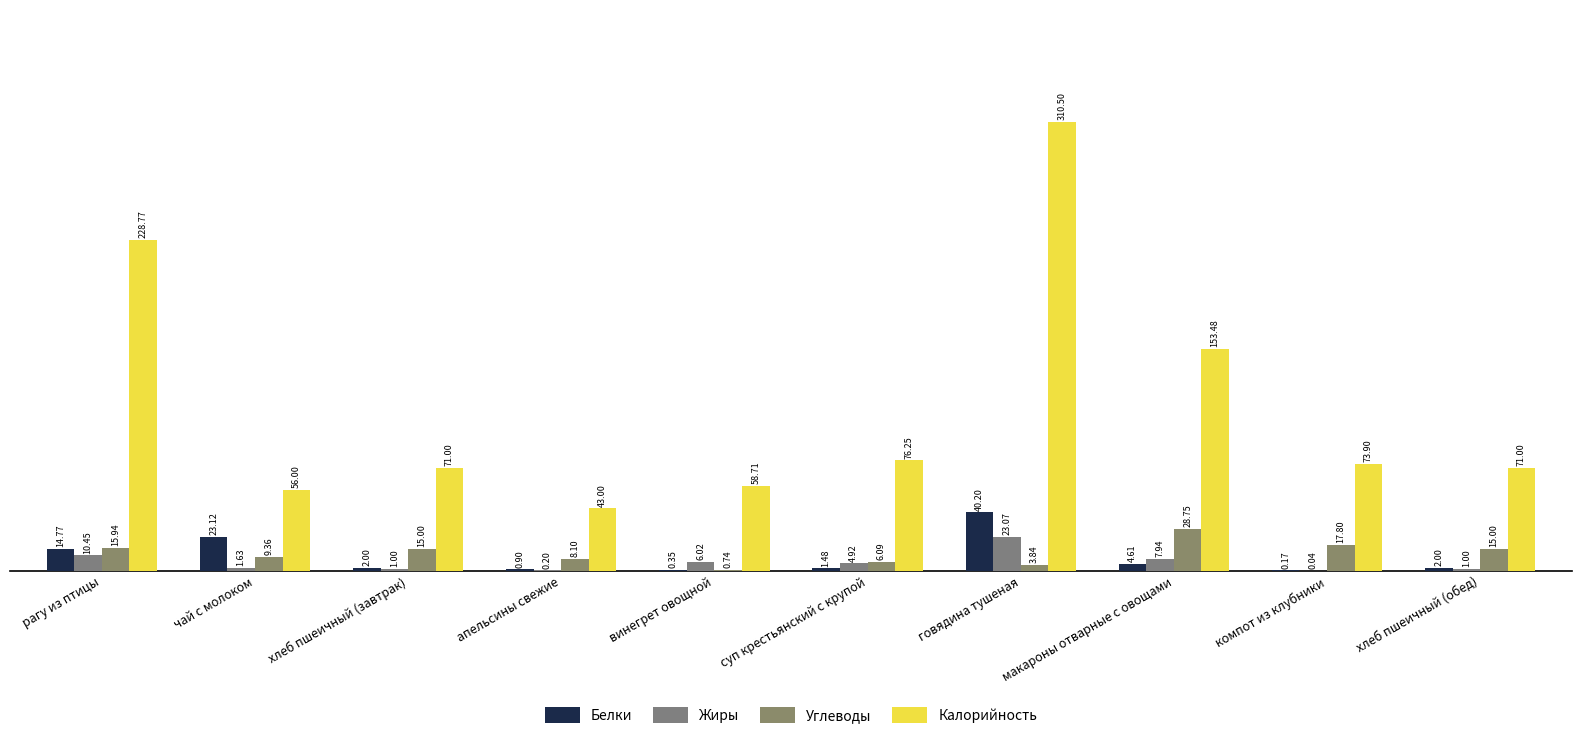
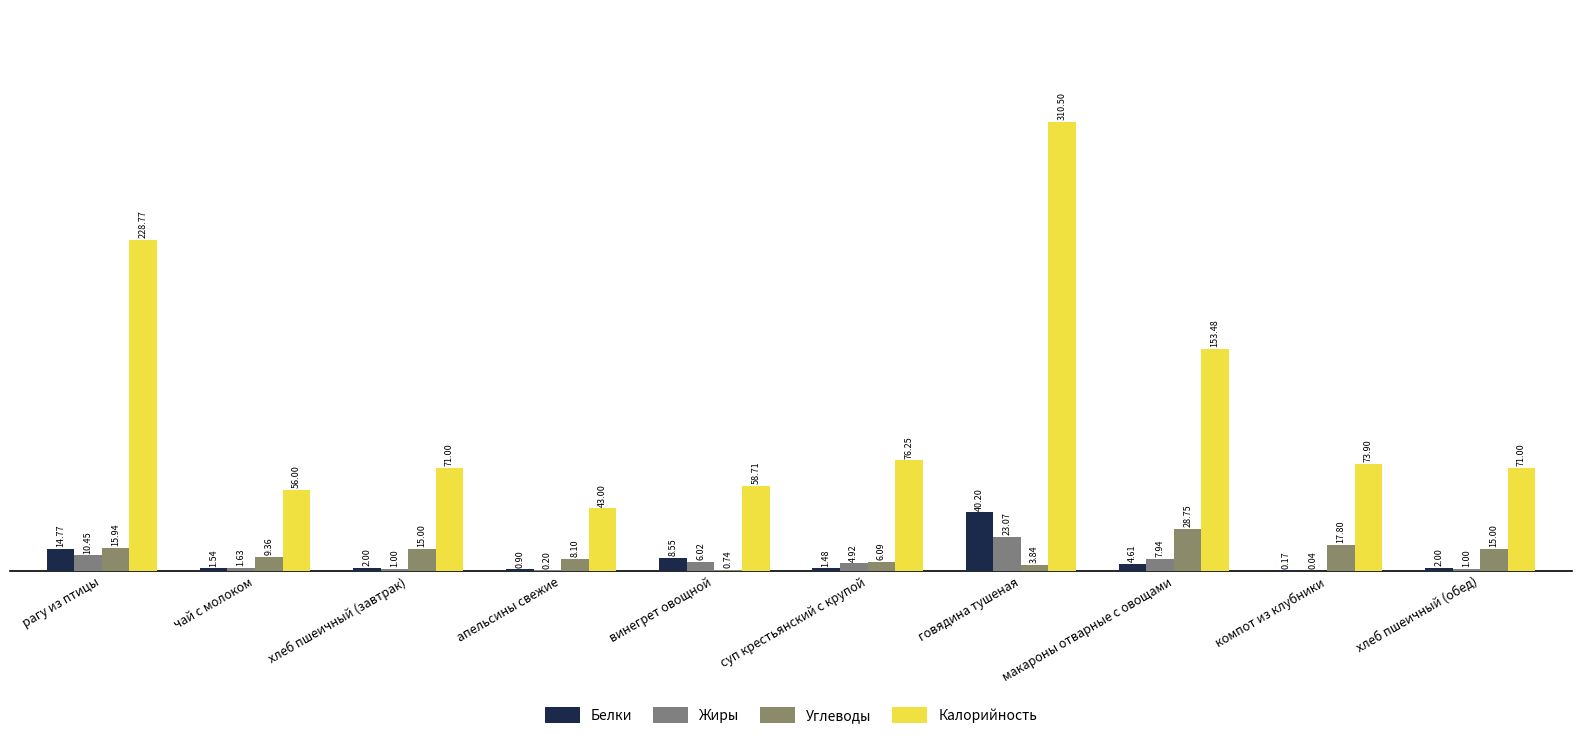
  {
    "Белки": {
      "рагу из птицы": 14.77,
-     "чай с молоком": 23.12,
+     "чай с молоком": 1.54,
      "хлеб пшеичный (завтрак)": 2.00,
      "апельсины свежие": 0.90,
-     "винегрет овощной": 0.35,
+     "винегрет овощной": 8.55,
      "суп крестьянский с крупой": 1.48,
      "говядина тушеная": 40.20,
      "макароны отварные с овощами": 4.61,
      "компот из клубники": 0.17,
      "хлеб пшеичный (обед)": 2.00
    },
    "Калорийность": {
      "рагу из птицы": 228.77,
      "чай с молоком": 56.00,
      "хлеб пшеичный (завтрак)": 71.00,
      "апельсины свежие": 43.00,
      "винегрет овощной": 58.71,
      "суп крестьянский с крупой": 76.25,
      "говядина тушеная": 310.50,
      "макароны отварные с овощами": 153.48,
      "компот из клубники": 73.90,
      "хлеб пшеичный (обед)": 71.00
    }
  }
